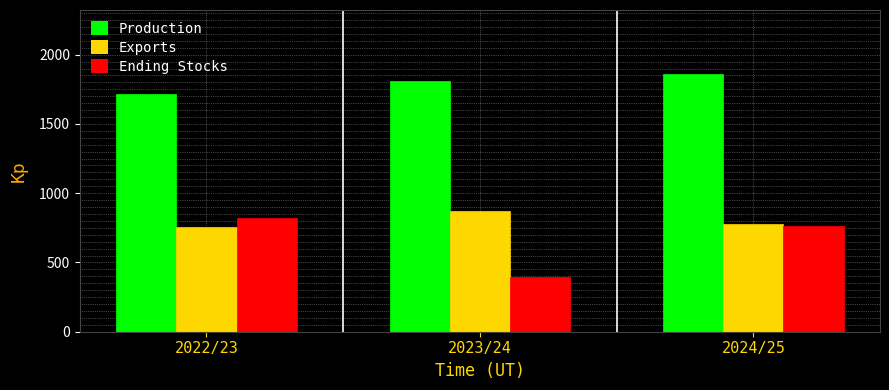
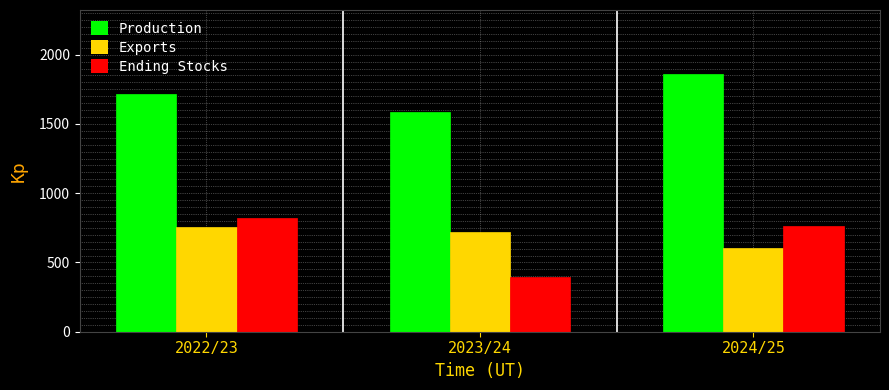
  {
    "Production": {
      "2022/23": 1710,
-     "2023/24": 1810,
+     "2023/24": 1590,
      "2024/25": 1860
    },
    "Exports": {
      "2022/23": 760,
-     "2023/24": 870,
-     "2024/25": 780
+     "2023/24": 720,
+     "2024/25": 600
    },
    "Ending Stocks": {
      "2022/23": 820,
      "2023/24": 390,
      "2024/25": 770
    }
  }
